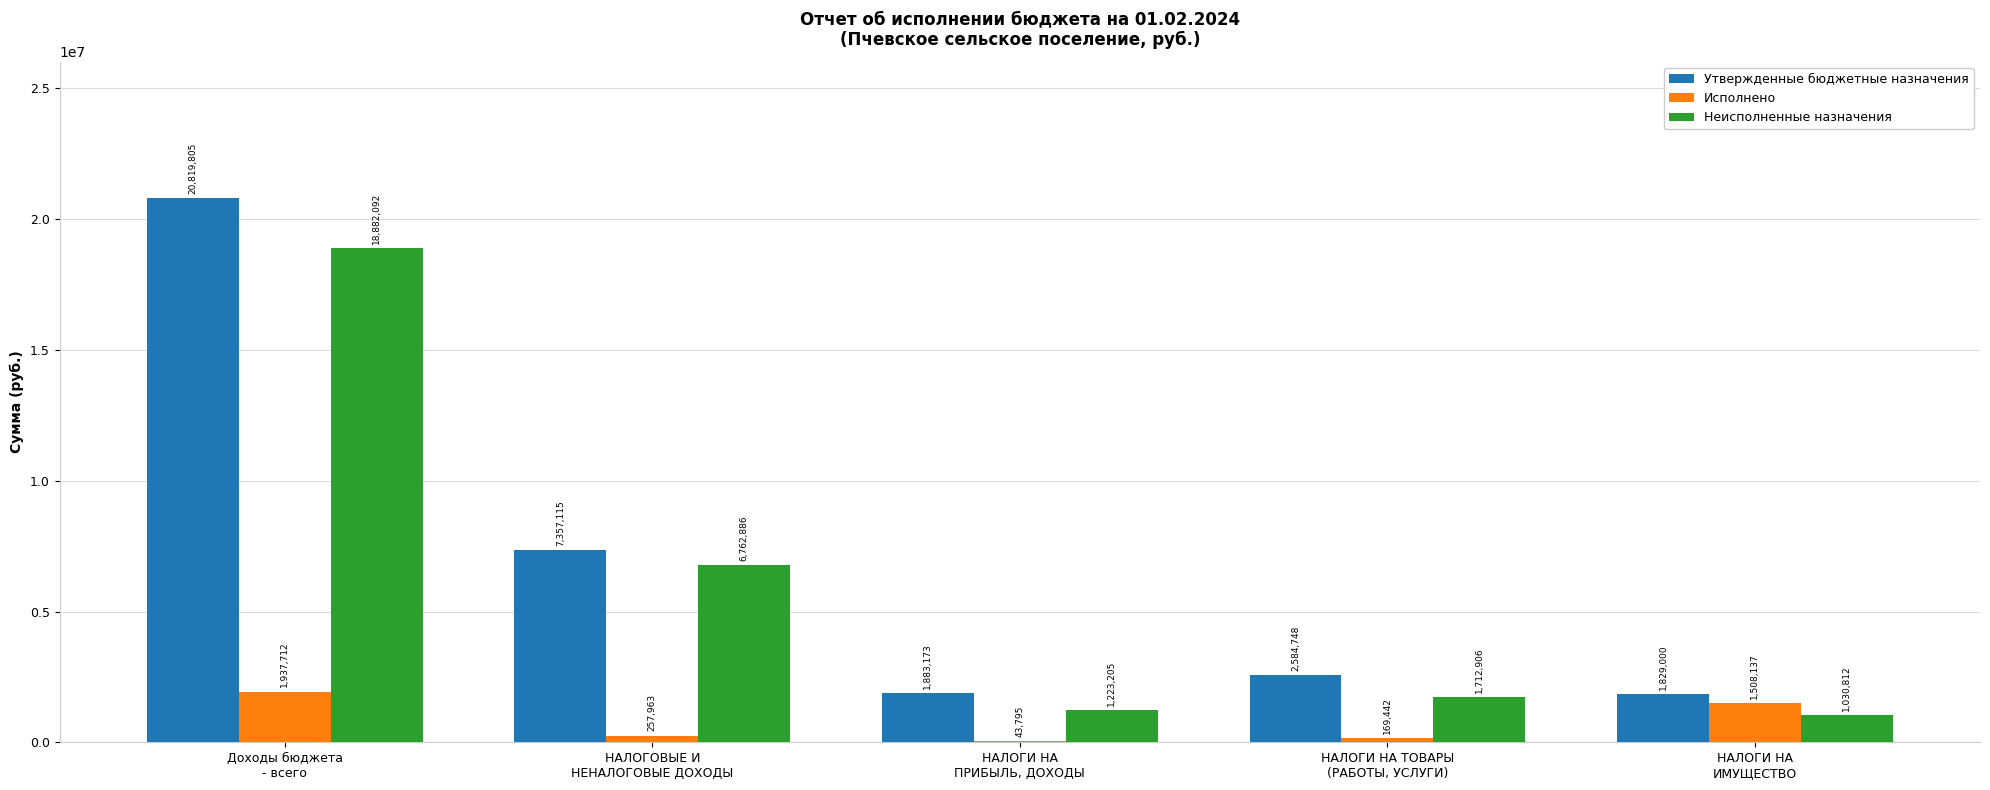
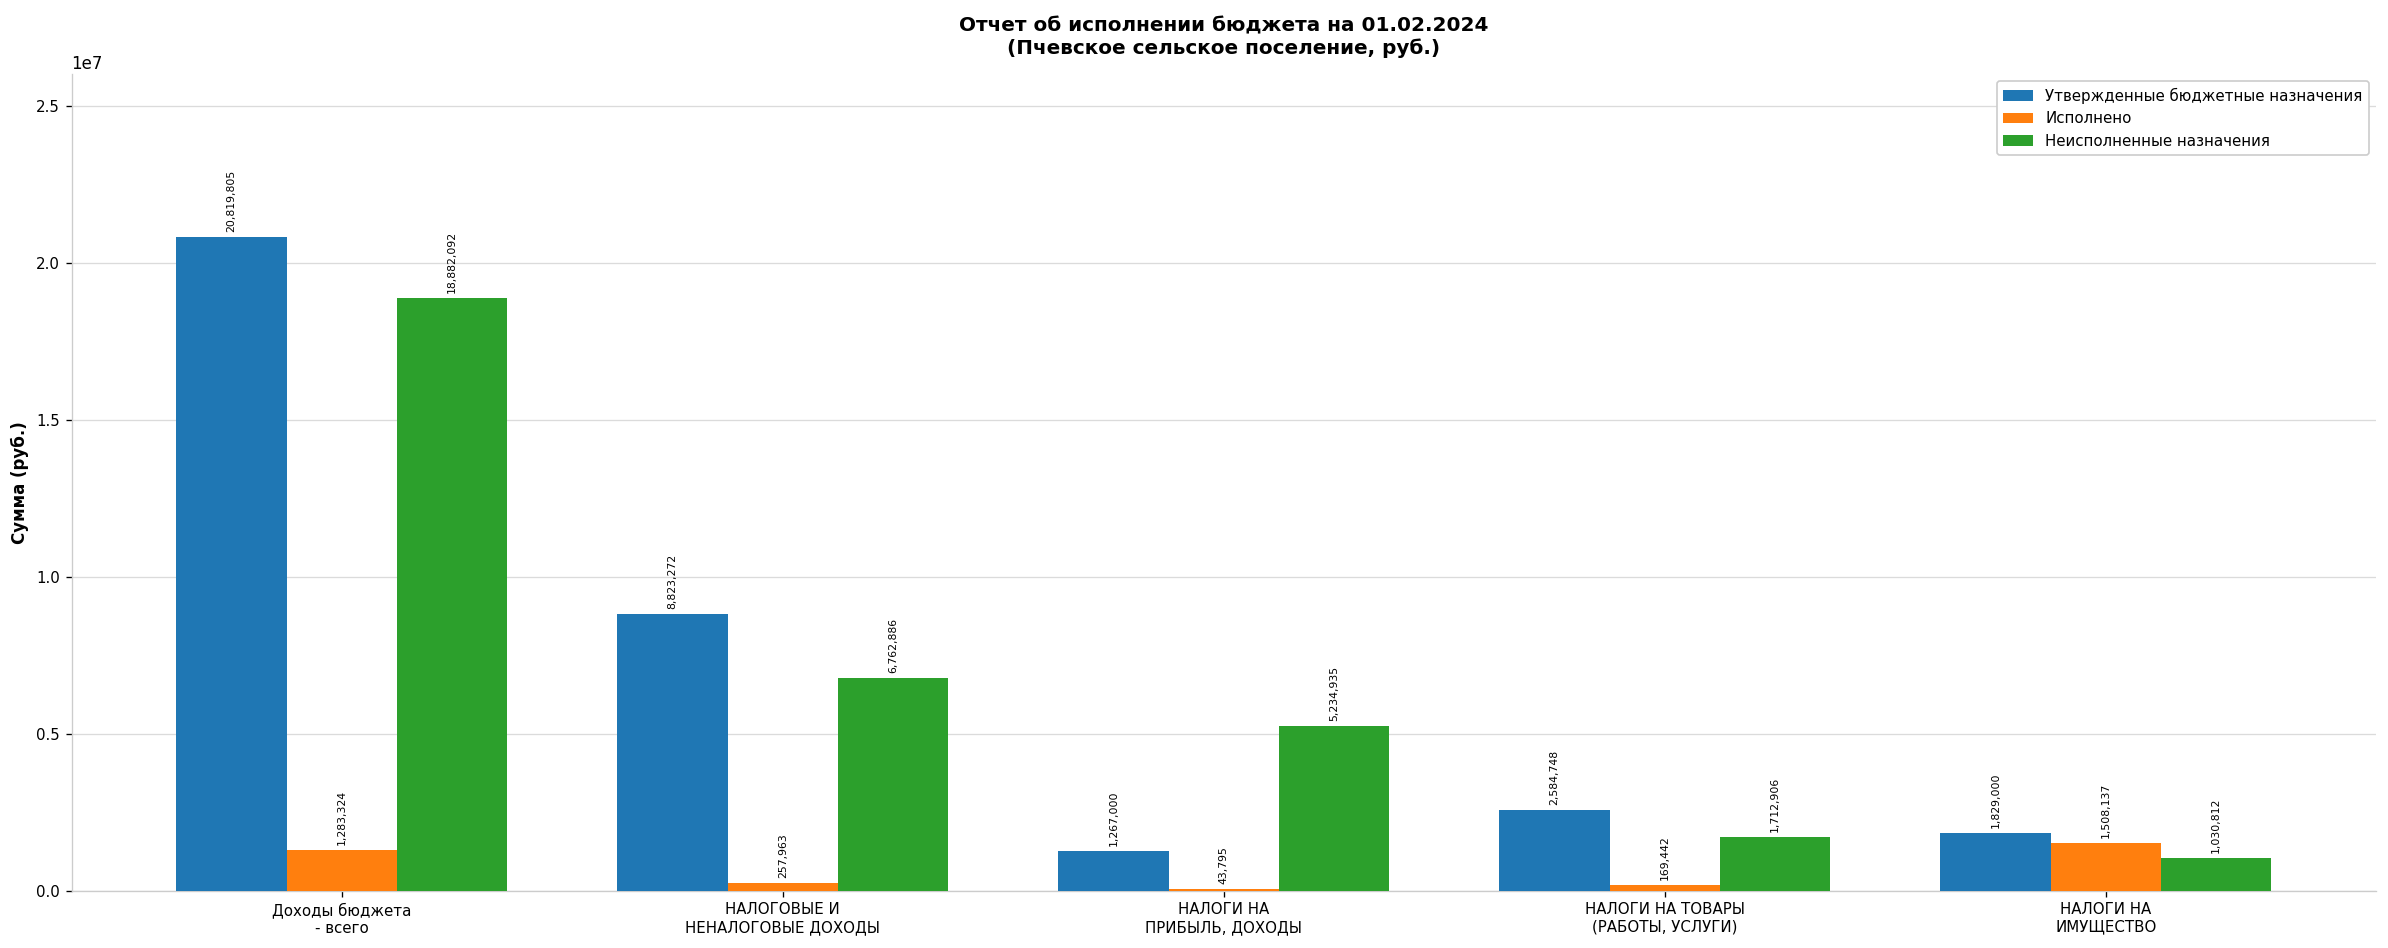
  {
    "Утвержденные бюджетные назначения": {
      "Доходы бюджета - всего": "20,819,805",
-     "НАЛОГОВЫЕ И НЕНАЛОГОВЫЕ ДОХОДЫ": "7,357,115",
-     "НАЛОГИ НА ПРИБЫЛЬ, ДОХОДЫ": "1,883,173",
+     "НАЛОГОВЫЕ И НЕНАЛОГОВЫЕ ДОХОДЫ": "8,823,272",
+     "НАЛОГИ НА ПРИБЫЛЬ, ДОХОДЫ": "1,267,000",
      "НАЛОГИ НА ТОВАРЫ (РАБОТЫ, УСЛУГИ)": "2,584,748",
      "НАЛОГИ НА ИМУЩЕСТВО": "1,829,000"
    },
    "Исполнено": {
-     "Доходы бюджета - всего": "1,937,712",
+     "Доходы бюджета - всего": "1,283,324",
      "НАЛОГОВЫЕ И НЕНАЛОГОВЫЕ ДОХОДЫ": "257,963",
      "НАЛОГИ НА ПРИБЫЛЬ, ДОХОДЫ": "43,795",
      "НАЛОГИ НА ТОВАРЫ (РАБОТЫ, УСЛУГИ)": "169,442",
      "НАЛОГИ НА ИМУЩЕСТВО": "1,508,137"
    },
    "Неисполненные назначения": {
      "Доходы бюджета - всего": "18,882,092",
      "НАЛОГОВЫЕ И НЕНАЛОГОВЫЕ ДОХОДЫ": "6,762,886",
-     "НАЛОГИ НА ПРИБЫЛЬ, ДОХОДЫ": "1,223,205",
+     "НАЛОГИ НА ПРИБЫЛЬ, ДОХОДЫ": "5,234,935",
      "НАЛОГИ НА ТОВАРЫ (РАБОТЫ, УСЛУГИ)": "1,712,906",
      "НАЛОГИ НА ИМУЩЕСТВО": "1,030,812"
    }
  }
